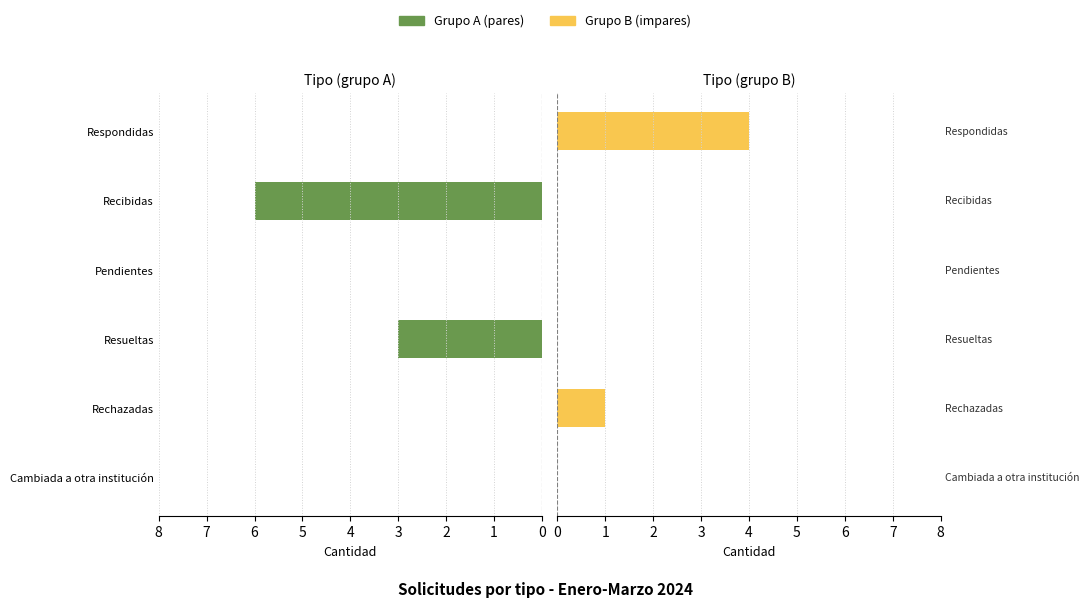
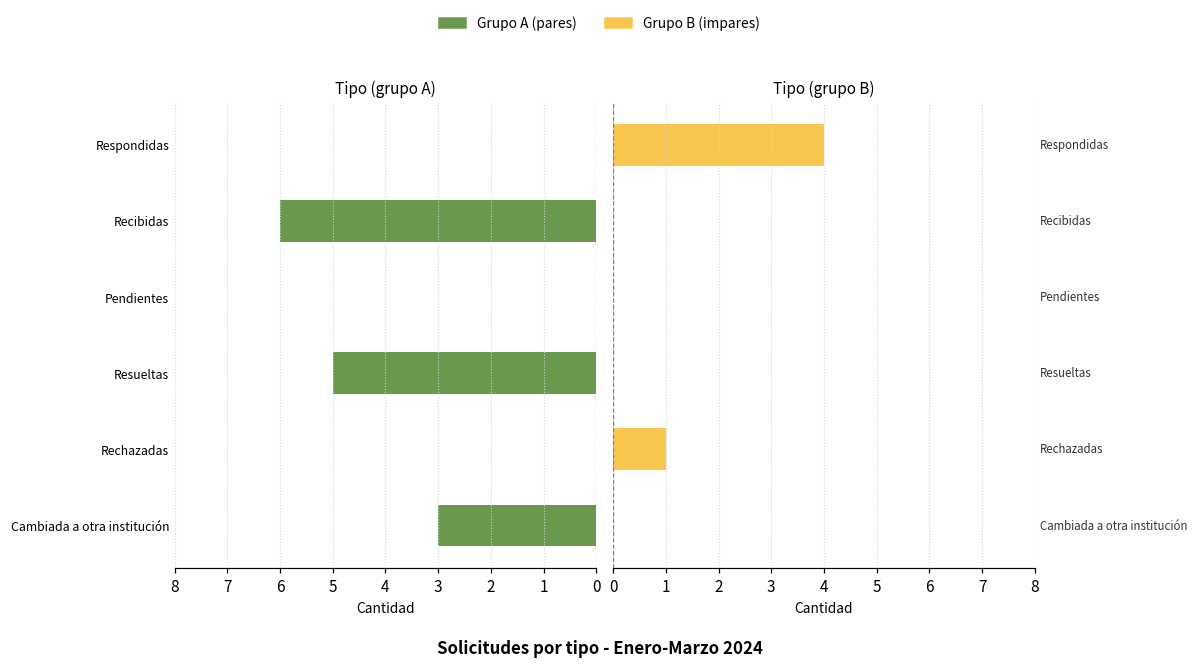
  {
    "Tipo (grupo A)": {
      "Respondidas": 0,
      "Recibidas": 6,
      "Pendientes": 0,
-     "Resueltas": 3,
+     "Resueltas": 5,
      "Rechazadas": 0,
-     "Cambiada a otra institución": 0
+     "Cambiada a otra institución": 3
    }
  }
